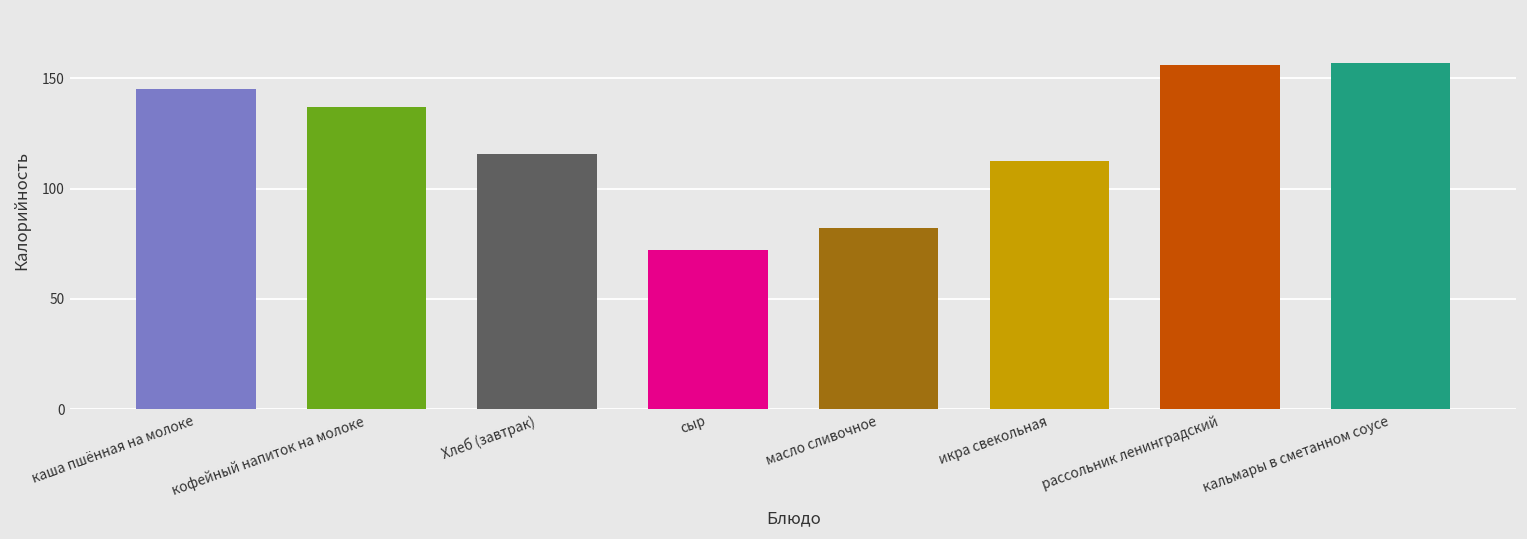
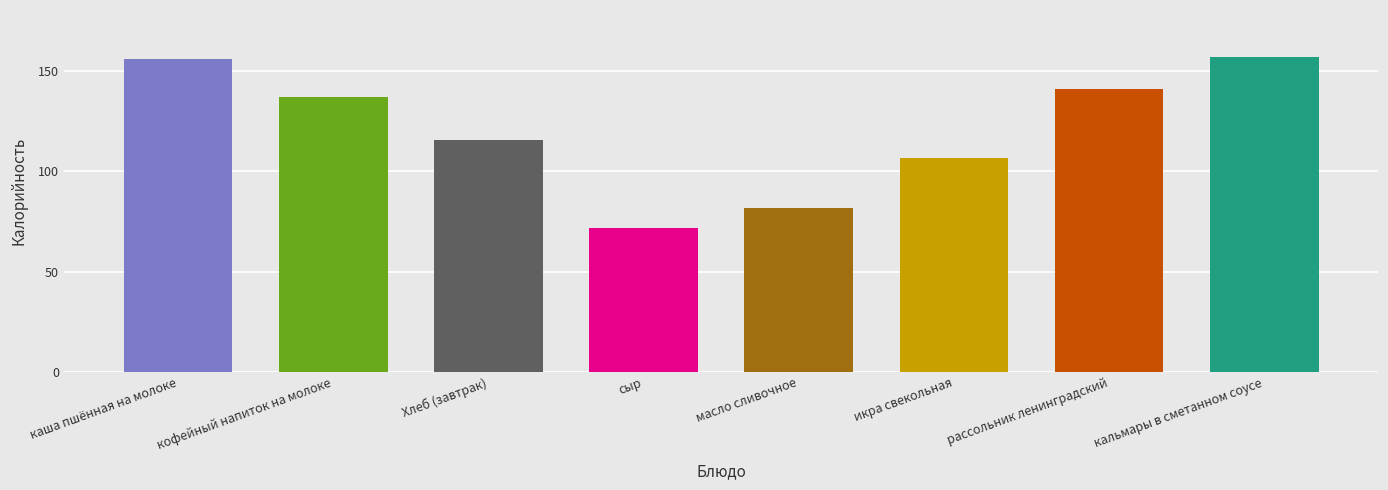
  {
-   "каша пшённая на молоке": 145,
+   "каша пшённая на молоке": 156,
    "кофейный напиток на молоке": 137,
    "Хлеб (завтрак)": 116,
    "сыр": 72,
    "масло сливочное": 82,
-   "икра свекольная": 113,
-   "рассольник ленинградский": 156,
+   "икра свекольная": 107,
+   "рассольник ленинградский": 141,
    "кальмары в сметанном соусе": 157
  }
